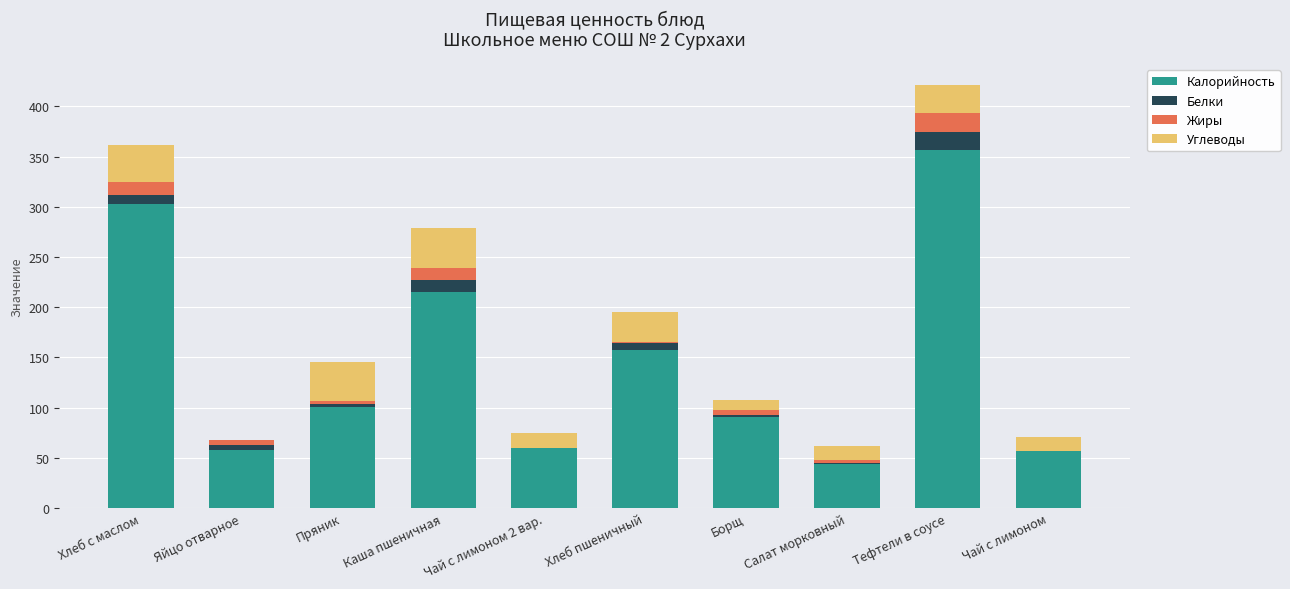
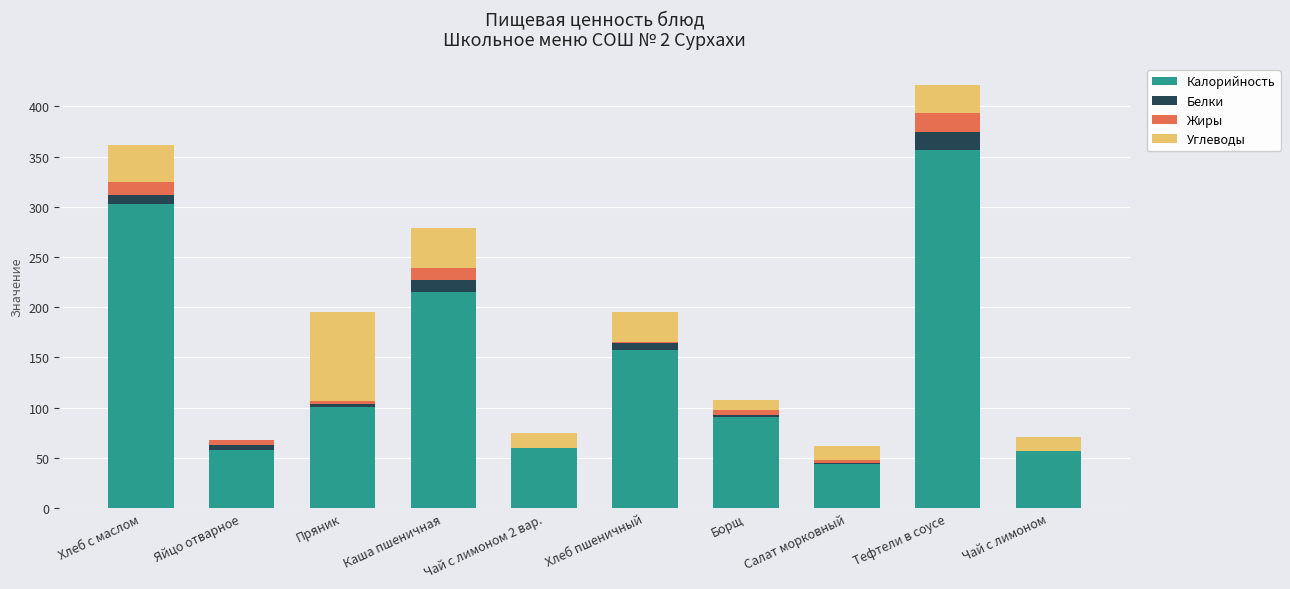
  {
    "Калорийность": {
      "Хлеб с маслом": 303,
      "Яйцо отварное": 58,
      "Пряник": 101,
      "Каша пшеничная": 215,
      "Чай с лимоном 2 вар.": 60,
      "Хлеб пшеничный": 157,
      "Борщ": 91,
      "Салат морковный": 44,
      "Тефтели в соусе": 357,
      "Чай с лимоном": 57
    },
    "Белки": {
      "Хлеб с маслом": 9,
      "Яйцо отварное": 5,
      "Пряник": 3,
      "Каша пшеничная": 12,
      "Чай с лимоном 2 вар.": 0,
      "Хлеб пшеничный": 7,
      "Тефтели в соусе": 17,
      "Чай с лимоном": 0
    },
    "Жиры": {
      "Хлеб с маслом": 13,
      "Яйцо отварное": 5,
      "Пряник": 3,
      "Каша пшеничная": 12,
      "Чай с лимоном 2 вар.": 0,
      "Борщ": 5,
      "Салат морковный": 3,
      "Тефтели в соусе": 19,
      "Чай с лимоном": 0
    },
    "Углеводы": {
      "Хлеб с маслом": 37,
      "Яйцо отварное": 0,
-     "Пряник": 38,
+     "Пряник": 88,
      "Каша пшеничная": 40,
      "Чай с лимоном 2 вар.": 15,
      "Хлеб пшеничный": 30,
      "Борщ": 10,
      "Салат морковный": 14,
      "Тефтели в соусе": 28,
      "Чай с лимоном": 14
    }
  }
